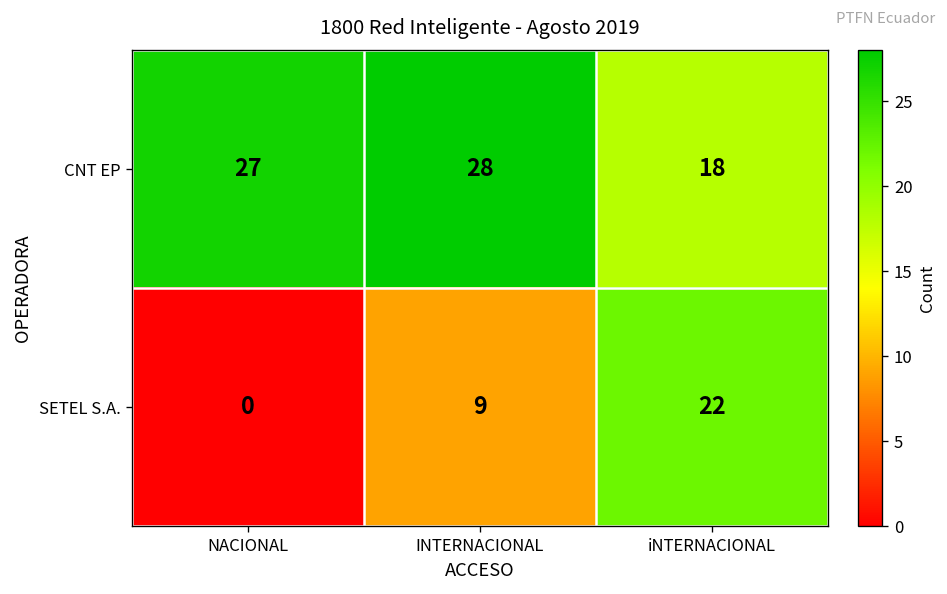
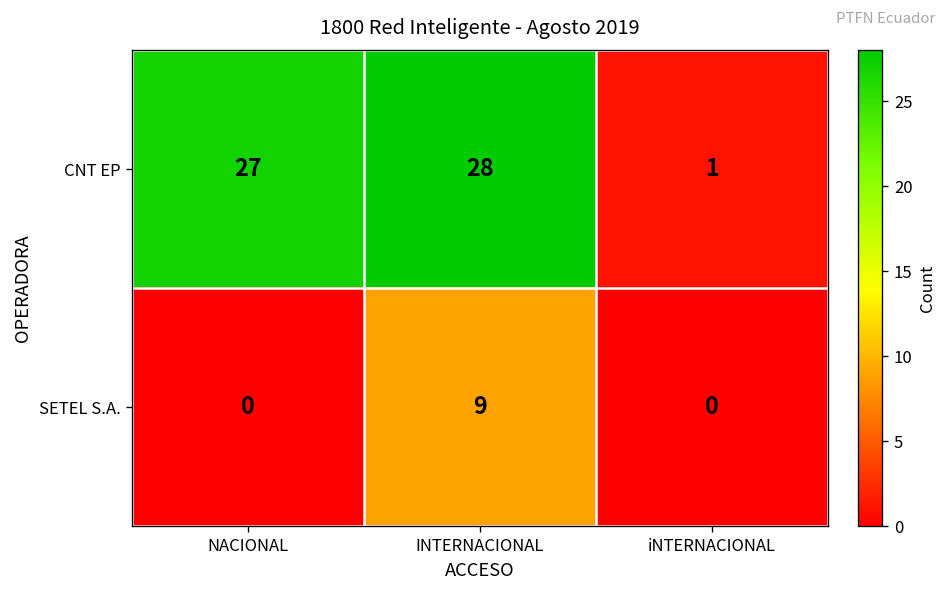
  {
    "CNT EP": {
      "NACIONAL": 27,
      "INTERNACIONAL": 28,
-     "iNTERNACIONAL": 18
+     "iNTERNACIONAL": 1
    },
    "SETEL S.A.": {
      "NACIONAL": 0,
      "INTERNACIONAL": 9,
-     "iNTERNACIONAL": 22
+     "iNTERNACIONAL": 0
    }
  }
